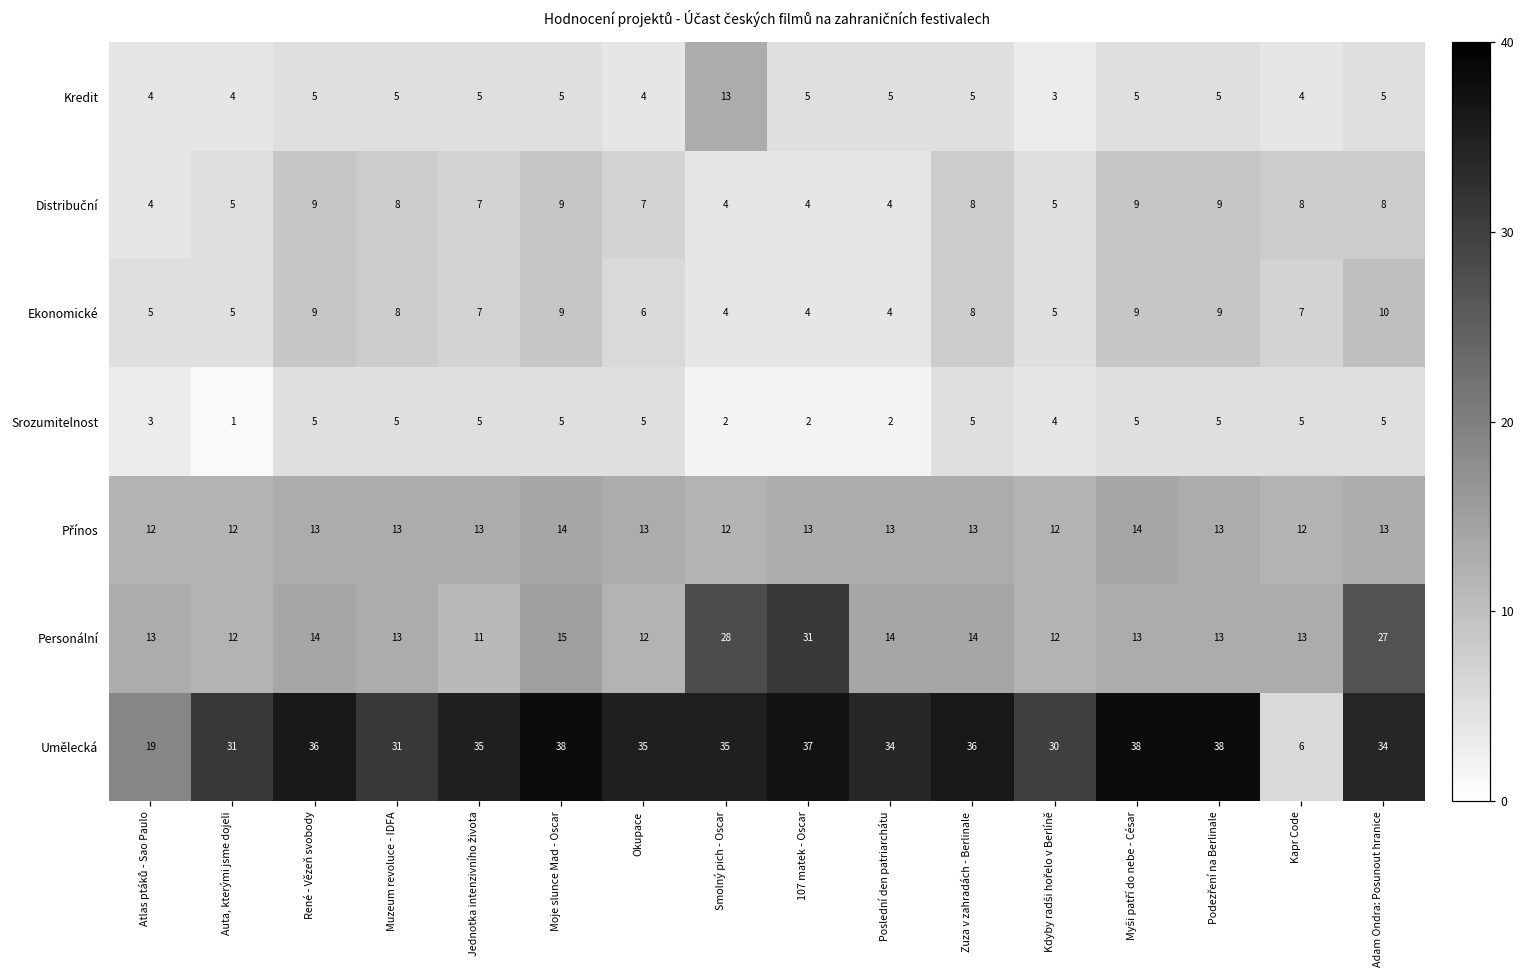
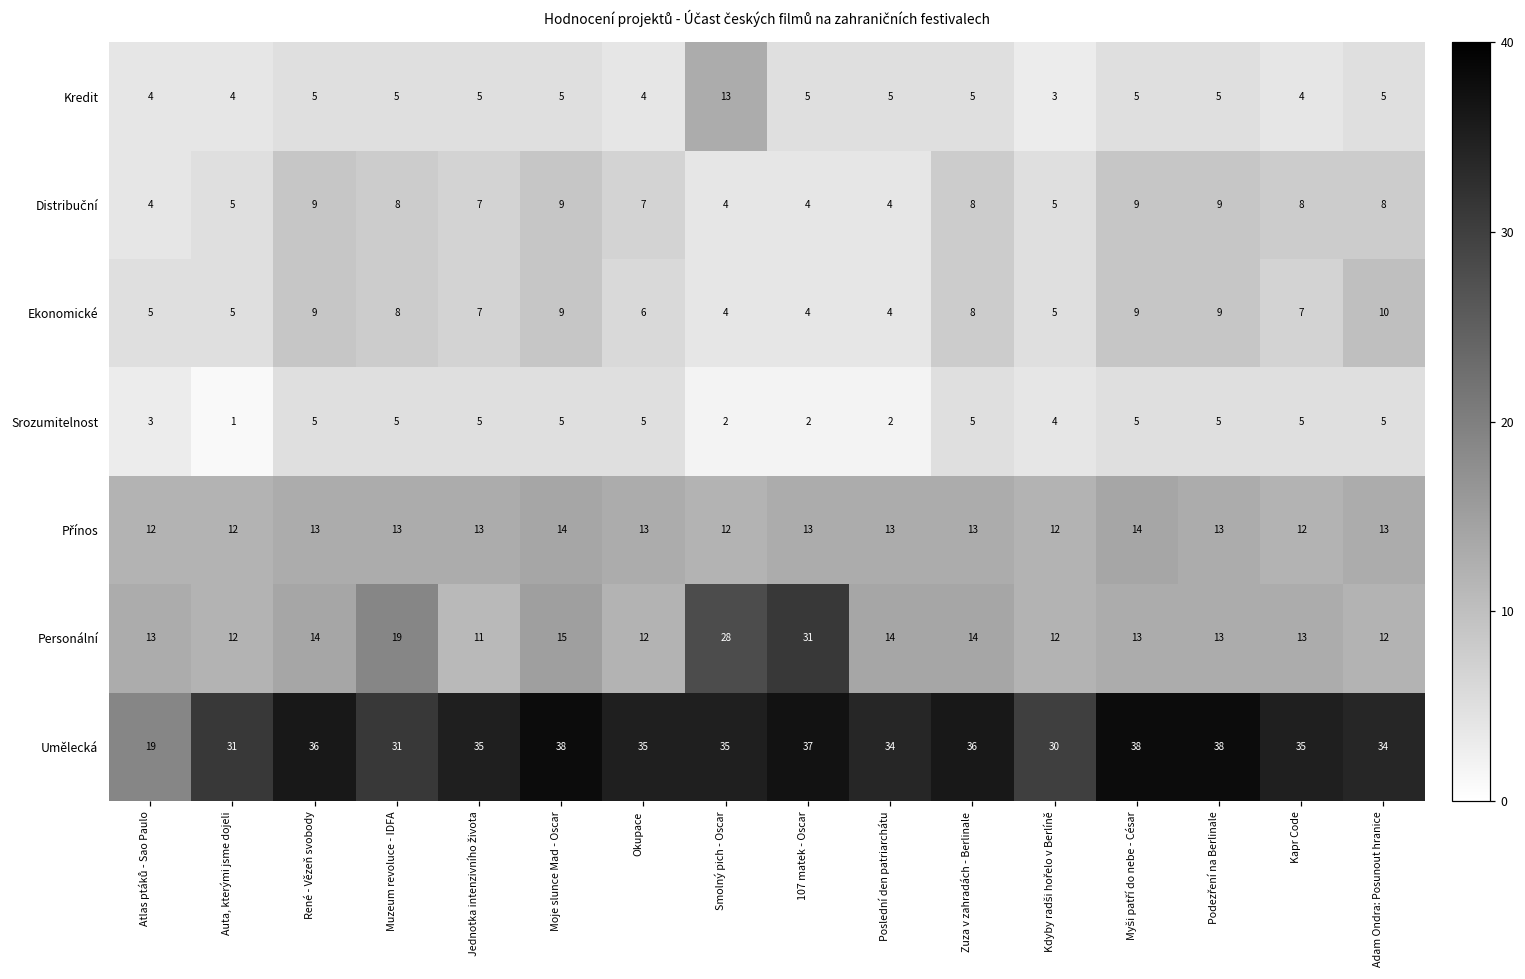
  {
    "Kredit": {
      "Atlas ptáků - Sao Paulo": 4,
      "Auta, kterými jsme dojeli": 4,
      "René - Vězeň svobody": 5,
      "Muzeum revoluce - IDFA": 5,
      "Jednotka intenzivního života": 5,
      "Moje slunce Mad - Oscar": 5,
      "Okupace": 4,
      "Smolný pich - Oscar": 13,
      "107 matek - Oscar": 5,
      "Poslední den patriarchátu": 5,
      "Zuza v zahradách - Berlinale": 5,
      "Kdyby radši hořelo v Berlíně": 3,
      "Myši patří do nebe - César": 5,
      "Podezření na Berlinale": 5,
      "Kapr Code": 4,
      "Adam Ondra: Posunout hranice": 5
    },
    "Distribuční": {
      "Atlas ptáků - Sao Paulo": 4,
      "Auta, kterými jsme dojeli": 5,
      "René - Vězeň svobody": 9,
      "Muzeum revoluce - IDFA": 8,
      "Jednotka intenzivního života": 7,
      "Moje slunce Mad - Oscar": 9,
      "Okupace": 7,
      "Smolný pich - Oscar": 4,
      "107 matek - Oscar": 4,
      "Poslední den patriarchátu": 4,
      "Zuza v zahradách - Berlinale": 8,
      "Kdyby radši hořelo v Berlíně": 5,
      "Myši patří do nebe - César": 9,
      "Podezření na Berlinale": 9,
      "Kapr Code": 8,
      "Adam Ondra: Posunout hranice": 8
    },
    "Ekonomické": {
      "Atlas ptáků - Sao Paulo": 5,
      "Auta, kterými jsme dojeli": 5,
      "René - Vězeň svobody": 9,
      "Muzeum revoluce - IDFA": 8,
      "Jednotka intenzivního života": 7,
      "Moje slunce Mad - Oscar": 9,
      "Okupace": 6,
      "Smolný pich - Oscar": 4,
      "107 matek - Oscar": 4,
      "Poslední den patriarchátu": 4,
      "Zuza v zahradách - Berlinale": 8,
      "Kdyby radši hořelo v Berlíně": 5,
      "Myši patří do nebe - César": 9,
      "Podezření na Berlinale": 9,
      "Kapr Code": 7,
      "Adam Ondra: Posunout hranice": 10
    },
    "Srozumitelnost": {
      "Atlas ptáků - Sao Paulo": 3,
      "Auta, kterými jsme dojeli": 1,
      "René - Vězeň svobody": 5,
      "Muzeum revoluce - IDFA": 5,
      "Jednotka intenzivního života": 5,
      "Moje slunce Mad - Oscar": 5,
      "Okupace": 5,
      "Smolný pich - Oscar": 2,
      "107 matek - Oscar": 2,
      "Poslední den patriarchátu": 2,
      "Zuza v zahradách - Berlinale": 5,
      "Kdyby radši hořelo v Berlíně": 4,
      "Myši patří do nebe - César": 5,
      "Podezření na Berlinale": 5,
      "Kapr Code": 5,
      "Adam Ondra: Posunout hranice": 5
    },
    "Přínos": {
      "Atlas ptáků - Sao Paulo": 12,
      "Auta, kterými jsme dojeli": 12,
      "René - Vězeň svobody": 13,
      "Muzeum revoluce - IDFA": 13,
      "Jednotka intenzivního života": 13,
      "Moje slunce Mad - Oscar": 14,
      "Okupace": 13,
      "Smolný pich - Oscar": 12,
      "107 matek - Oscar": 13,
      "Poslední den patriarchátu": 13,
      "Zuza v zahradách - Berlinale": 13,
      "Kdyby radši hořelo v Berlíně": 12,
      "Myši patří do nebe - César": 14,
      "Podezření na Berlinale": 13,
      "Kapr Code": 12,
      "Adam Ondra: Posunout hranice": 13
    },
    "Personální": {
      "Atlas ptáků - Sao Paulo": 13,
      "Auta, kterými jsme dojeli": 12,
      "René - Vězeň svobody": 14,
-     "Muzeum revoluce - IDFA": 13,
+     "Muzeum revoluce - IDFA": 19,
      "Jednotka intenzivního života": 11,
      "Moje slunce Mad - Oscar": 15,
      "Okupace": 12,
      "Smolný pich - Oscar": 28,
      "107 matek - Oscar": 31,
      "Poslední den patriarchátu": 14,
      "Zuza v zahradách - Berlinale": 14,
      "Kdyby radši hořelo v Berlíně": 12,
      "Myši patří do nebe - César": 13,
      "Podezření na Berlinale": 13,
      "Kapr Code": 13,
-     "Adam Ondra: Posunout hranice": 27
+     "Adam Ondra: Posunout hranice": 12
    },
    "Umělecká": {
      "Atlas ptáků - Sao Paulo": 19,
      "Auta, kterými jsme dojeli": 31,
      "René - Vězeň svobody": 36,
      "Muzeum revoluce - IDFA": 31,
      "Jednotka intenzivního života": 35,
      "Moje slunce Mad - Oscar": 38,
      "Okupace": 35,
      "Smolný pich - Oscar": 35,
      "107 matek - Oscar": 37,
      "Poslední den patriarchátu": 34,
      "Zuza v zahradách - Berlinale": 36,
      "Kdyby radši hořelo v Berlíně": 30,
      "Myši patří do nebe - César": 38,
      "Podezření na Berlinale": 38,
-     "Kapr Code": 6,
+     "Kapr Code": 35,
      "Adam Ondra: Posunout hranice": 34
    }
  }
